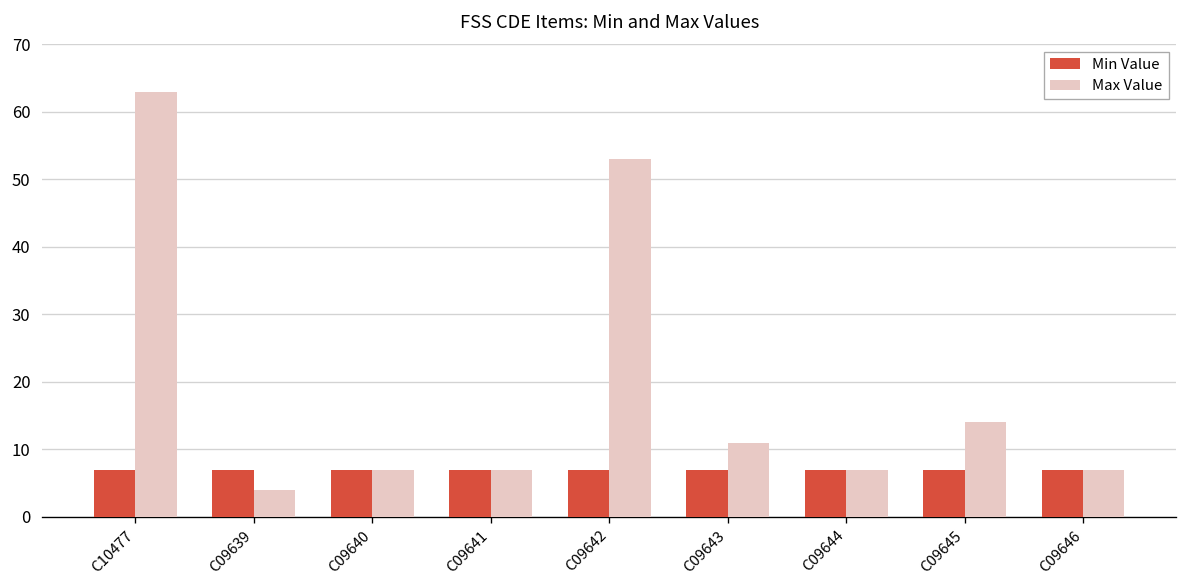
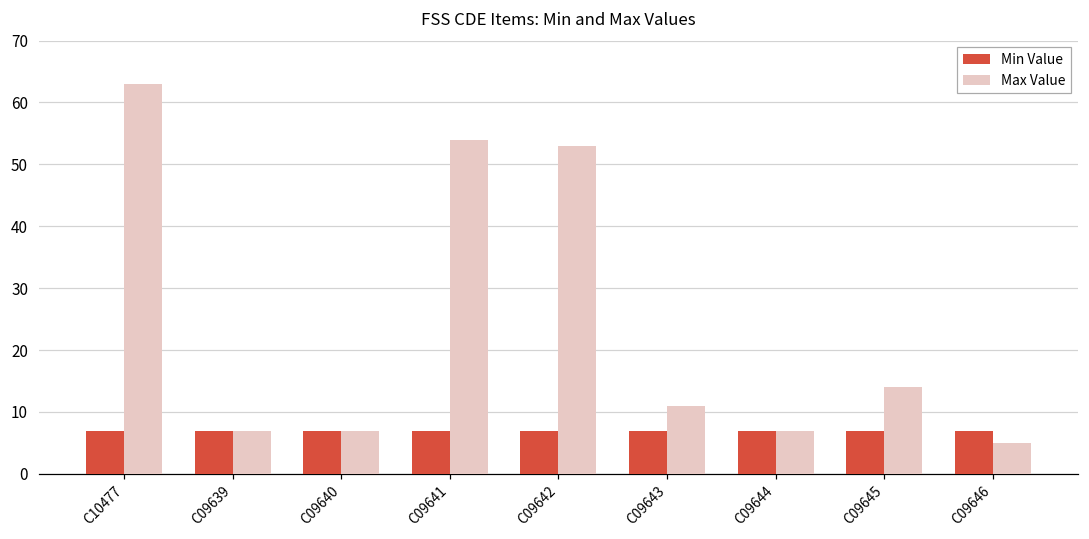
  {
    "Min Value": {
      "C10477": 7,
      "C09639": 7,
      "C09640": 7,
      "C09641": 7,
      "C09642": 7,
      "C09643": 7,
      "C09644": 7,
      "C09645": 7,
      "C09646": 7
    },
    "Max Value": {
      "C10477": 63,
-     "C09639": 4,
+     "C09639": 7,
      "C09640": 7,
-     "C09641": 7,
+     "C09641": 54,
      "C09642": 53,
      "C09643": 11,
      "C09644": 7,
      "C09645": 14,
-     "C09646": 7
+     "C09646": 5
    }
  }
